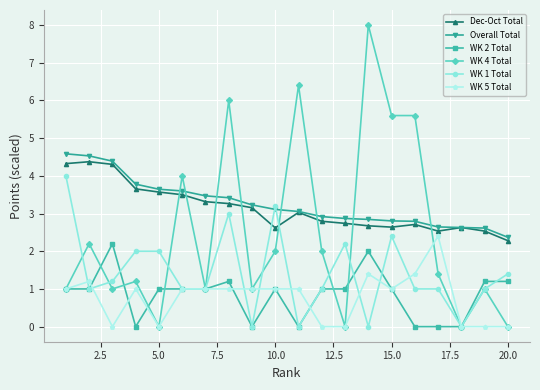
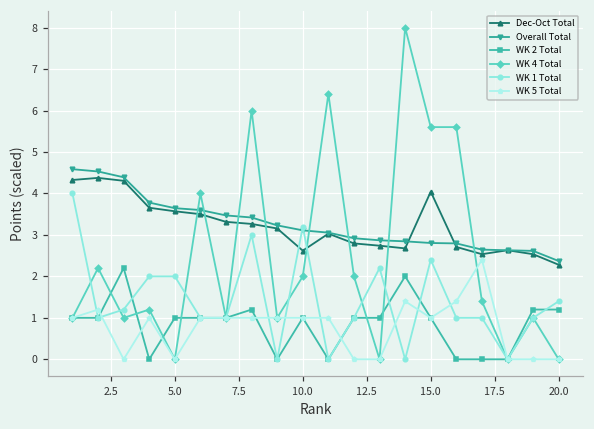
  {
    "Dec-Oct Total": {
      "5.0": 3.6,
      "10.0": 2.6,
-     "15.0": 2.6,
+     "15.0": 4.0,
      "20.0": 2.3
    }
  }
